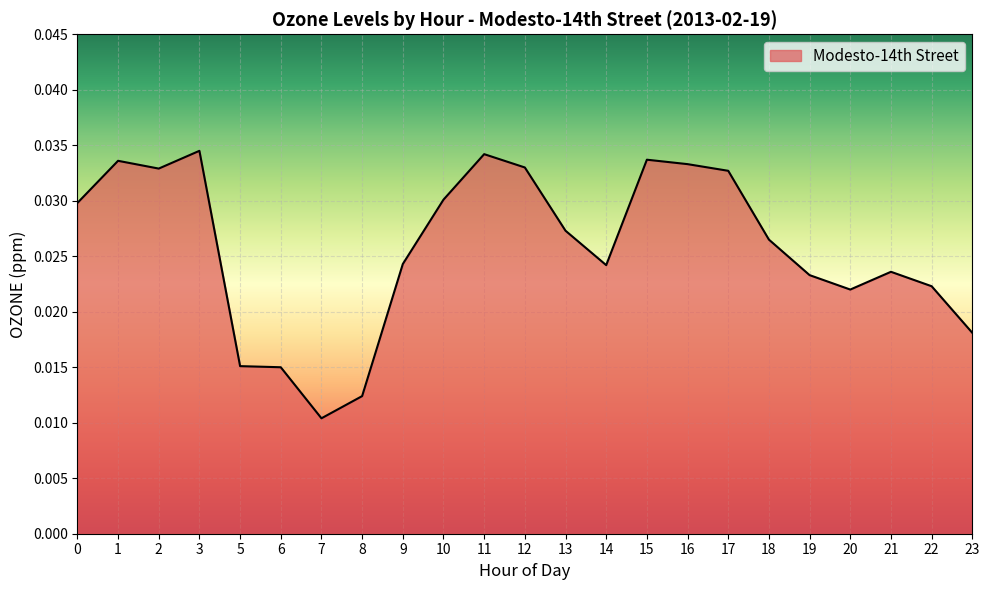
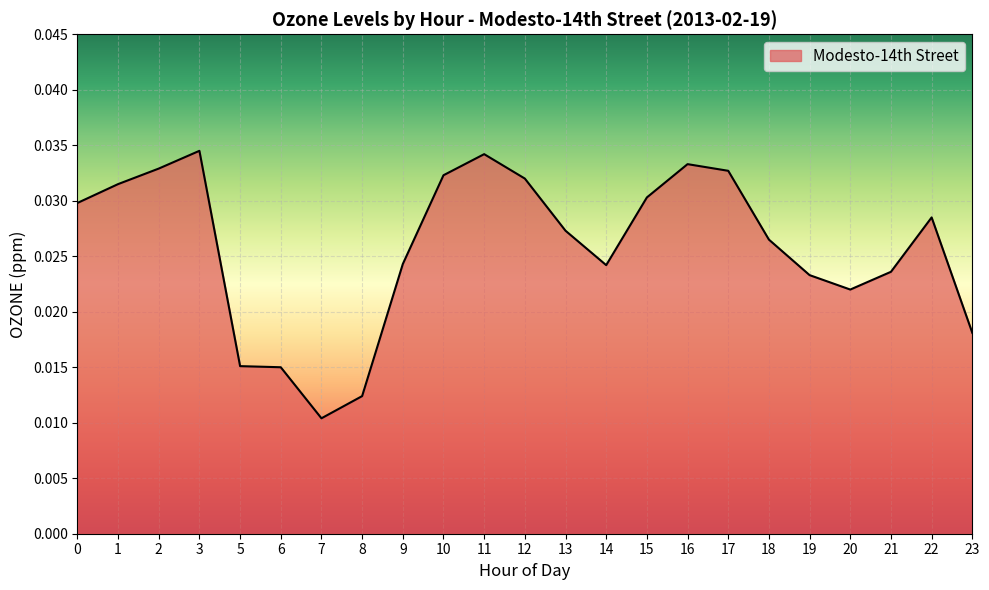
  {
    "0": 0.0298,
-   "1": 0.0336,
+   "1": 0.0315,
    "2": 0.0329,
    "3": 0.0345,
    "5": 0.0151,
    "6": 0.0150,
    "7": 0.0104,
    "8": 0.0124,
    "9": 0.0243,
-   "10": 0.0301,
+   "10": 0.0323,
    "11": 0.0342,
-   "12": 0.033,
+   "12": 0.032,
    "13": 0.0273,
    "14": 0.0242,
-   "15": 0.0337,
+   "15": 0.0303,
    "16": 0.0333,
    "17": 0.0327,
    "18": 0.0265,
    "19": 0.0233,
    "20": 0.0220,
    "21": 0.0236,
-   "22": 0.0223,
+   "22": 0.0285,
    "23": 0.0181
  }
